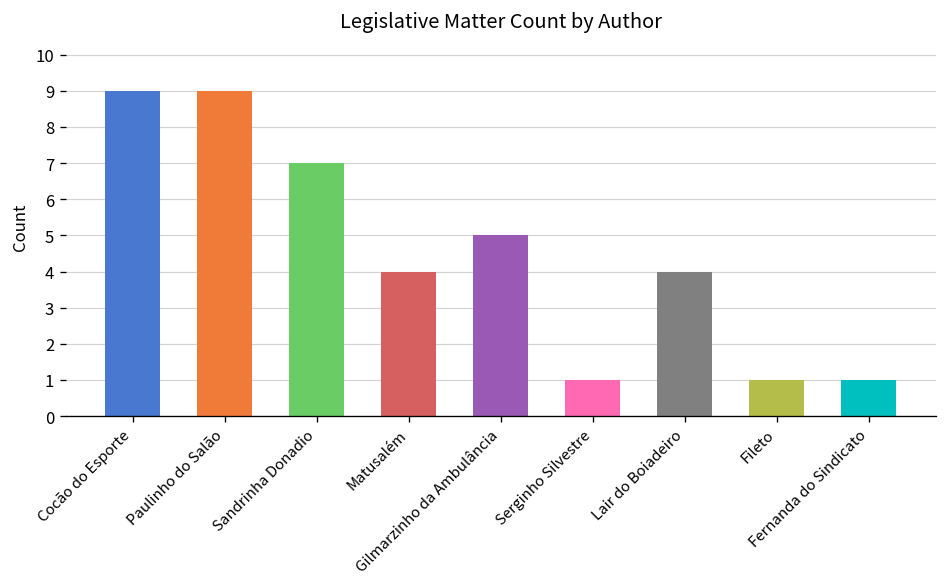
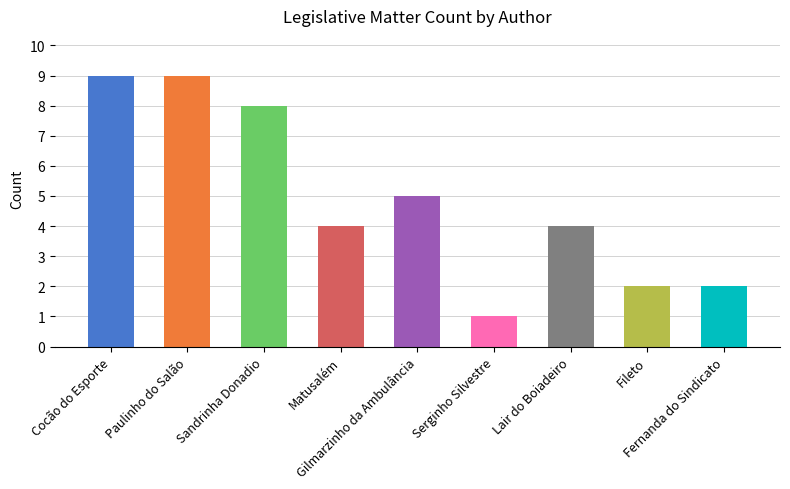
  {
    "Cocão do Esporte": 9,
    "Paulinho do Salão": 9,
-   "Sandrinha Donadio": 7,
+   "Sandrinha Donadio": 8,
    "Matusalém": 4,
    "Gilmarzinho da Ambulância": 5,
    "Serginho Silvestre": 1,
    "Lair do Boiadeiro": 4,
-   "Fileto": 1,
-   "Fernanda do Sindicato": 1
+   "Fileto": 2,
+   "Fernanda do Sindicato": 2
  }
